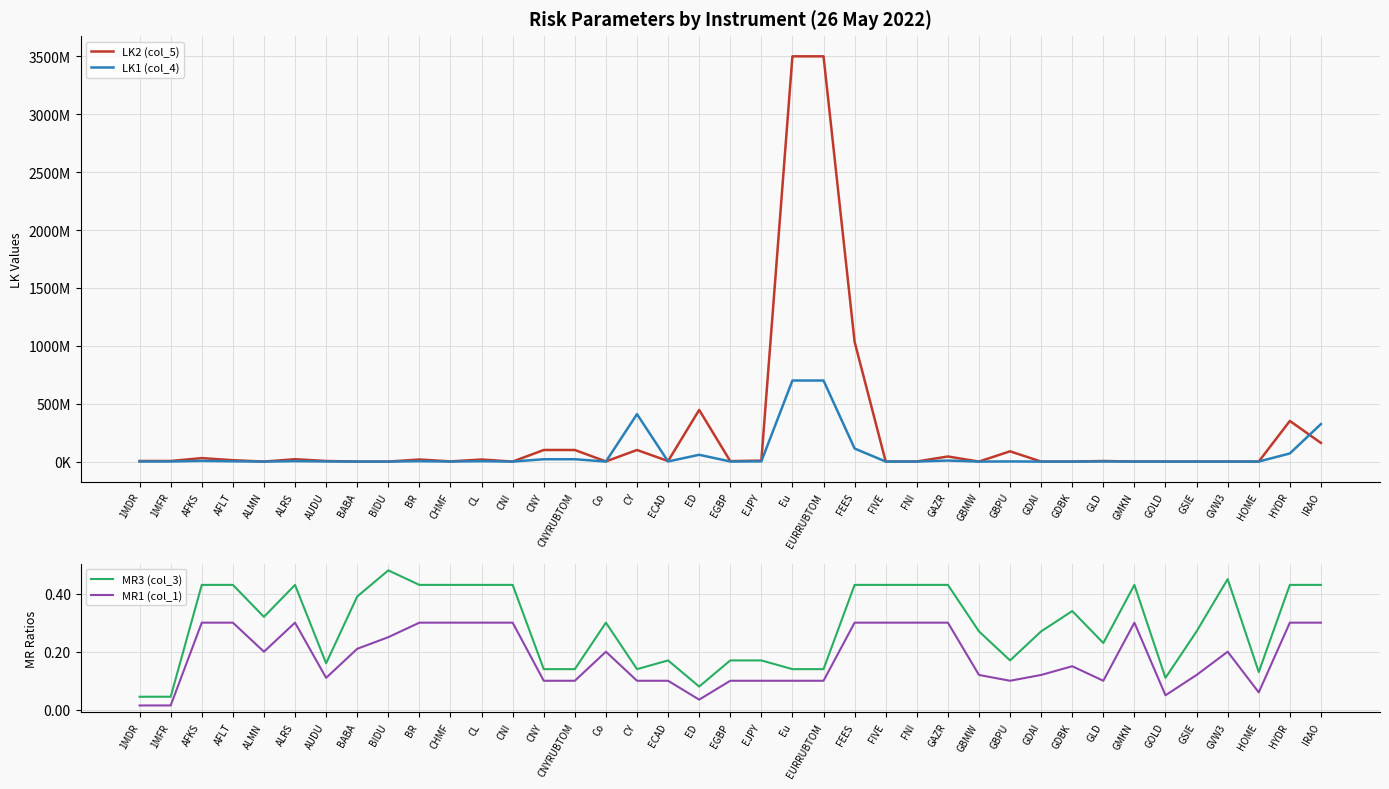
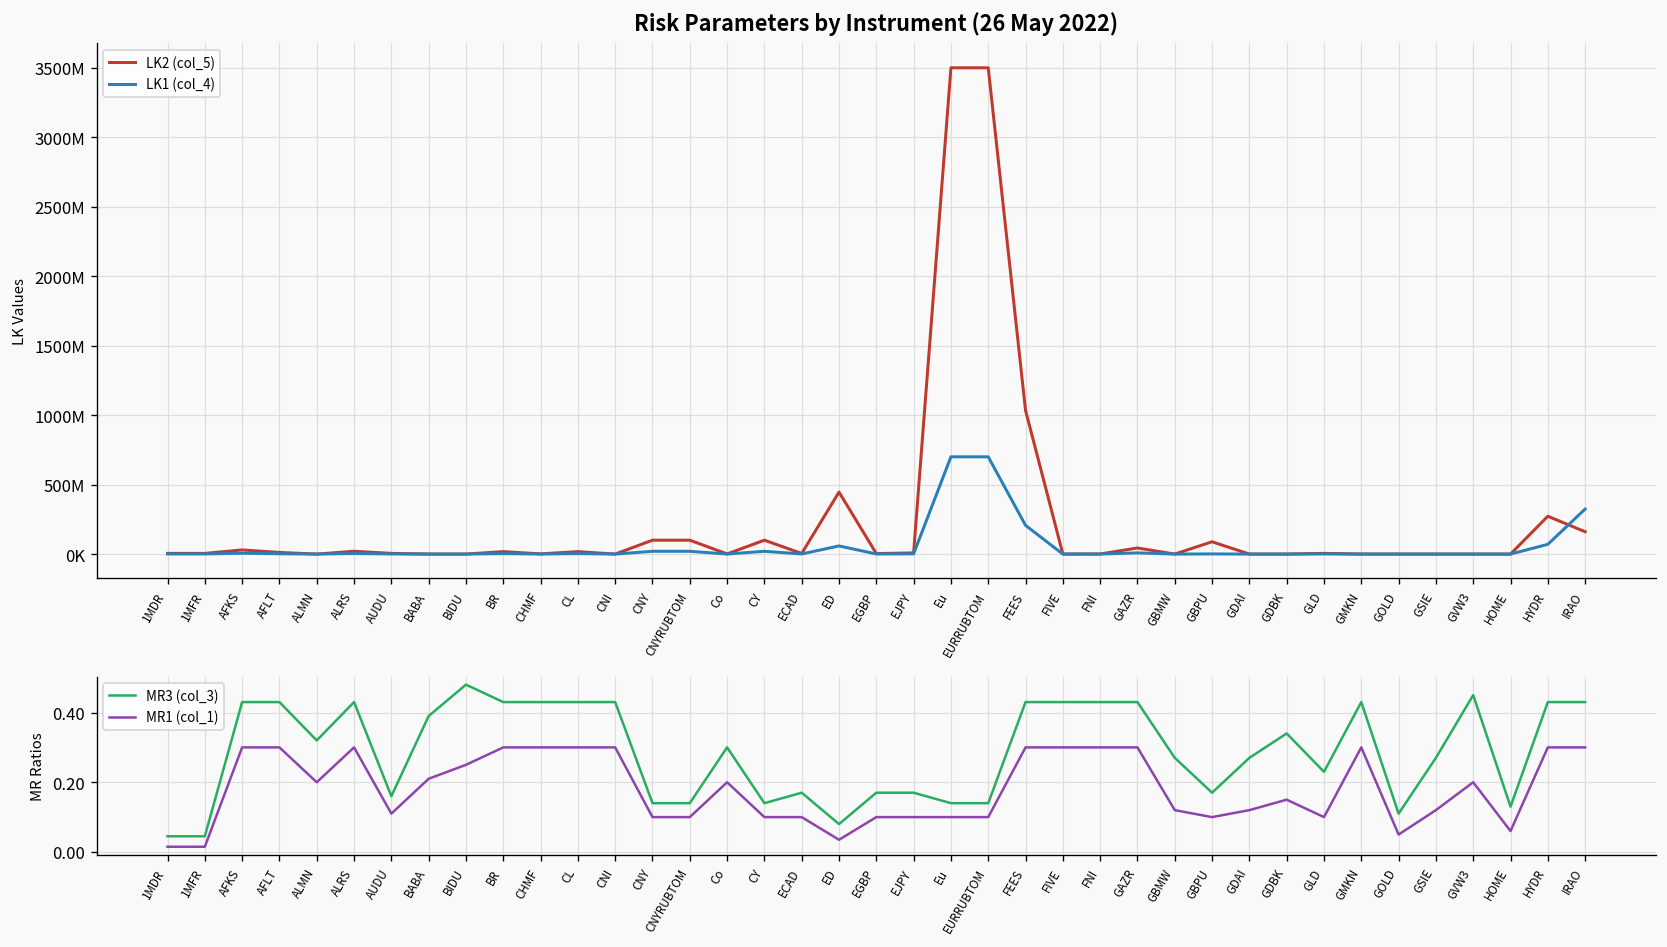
  {
    "Risk Parameters by Instrument (26 May 2022)": {
      "LK2 (col_5)": {
        "AFKS": 30000000,
        "CNY": 100000000,
        "CNYRUBTOM": 100000000,
        "CY": 100000000,
        "ED": 450000000,
        "Eu": 3500000000,
        "EURRUBTOM": 3500000000,
        "FEES": 1030000000,
        "GAZR": 40000000,
        "GBPU": 90000000,
-       "HYDR": 350000000,
+       "HYDR": 270000000,
        "IRAO": 160000000
      },
      "LK1 (col_4)": {
        "AFKS": 10000000,
        "CNY": 20000000,
        "CNYRUBTOM": 20000000,
-       "CY": 410000000,
+       "CY": 20000000,
        "ED": 60000000,
        "Eu": 700000000,
        "EURRUBTOM": 700000000,
-       "FEES": 110000000,
+       "FEES": 210000000,
        "GAZR": 10000000,
        "GBPU": 0,
        "HYDR": 70000000,
        "IRAO": 320000000
      }
    }
  }
